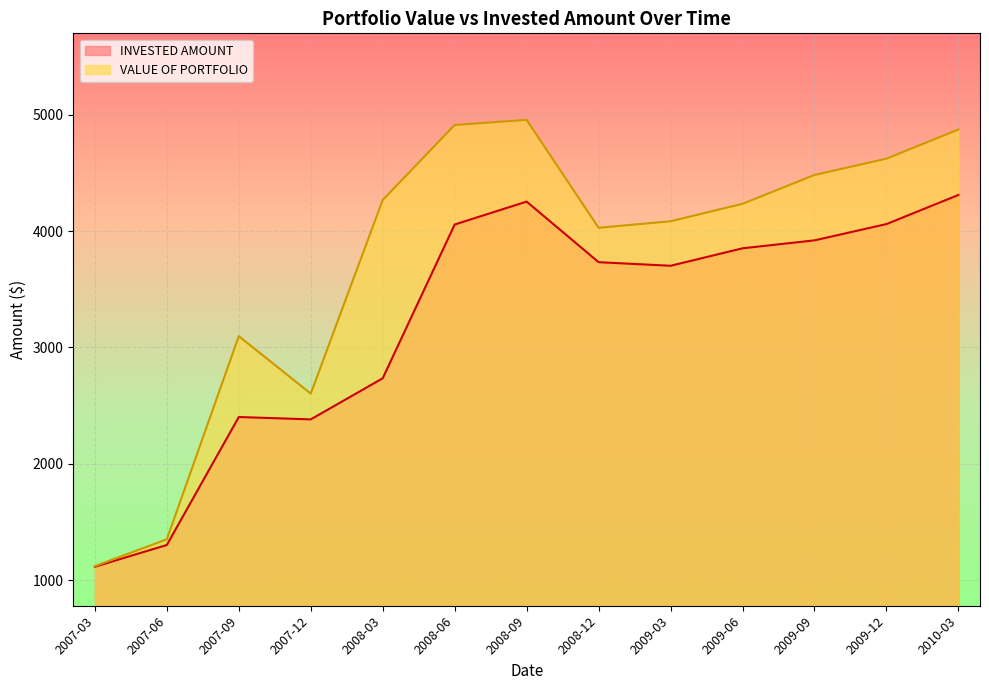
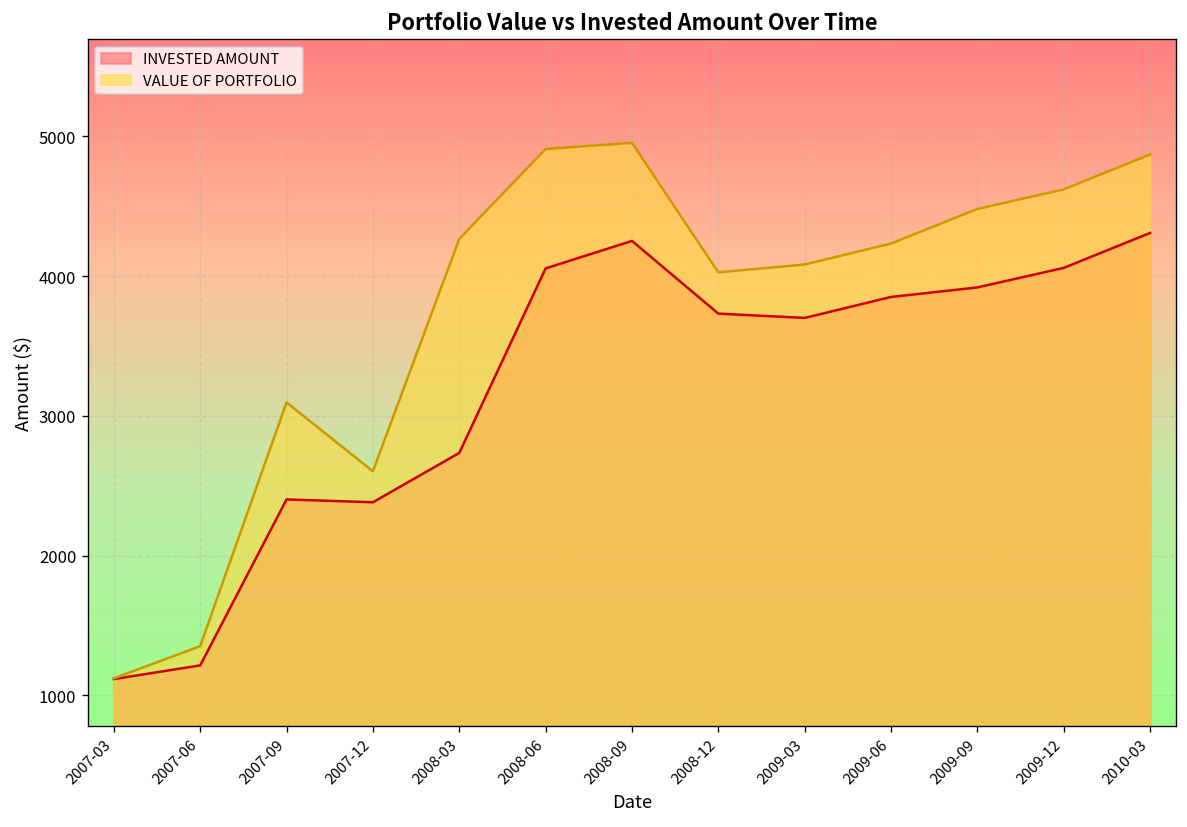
  {
    "INVESTED AMOUNT": {
-     "2007-06": 1300,
+     "2007-06": 1210,
      "2007-09": 2400,
      "2007-12": 2380,
      "2008-03": 2740,
      "2008-06": 4060,
      "2008-09": 4250,
      "2008-12": 3730,
      "2009-03": 3700,
      "2009-06": 3850,
      "2009-09": 3920,
      "2009-12": 4060,
      "2010-03": 4310
    },
    "VALUE OF PORTFOLIO": {
      "2007-06": 1350,
      "2007-09": 3100,
      "2007-12": 2600,
      "2008-03": 4270,
      "2008-06": 4910,
      "2008-09": 4950,
      "2008-12": 4030,
      "2009-03": 4080,
      "2009-06": 4230,
      "2009-09": 4480,
      "2009-12": 4620,
      "2010-03": 4870
    }
  }
